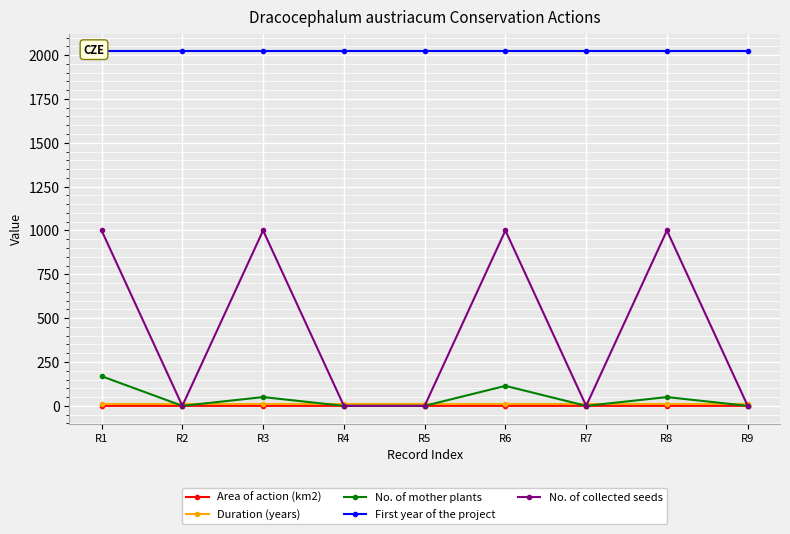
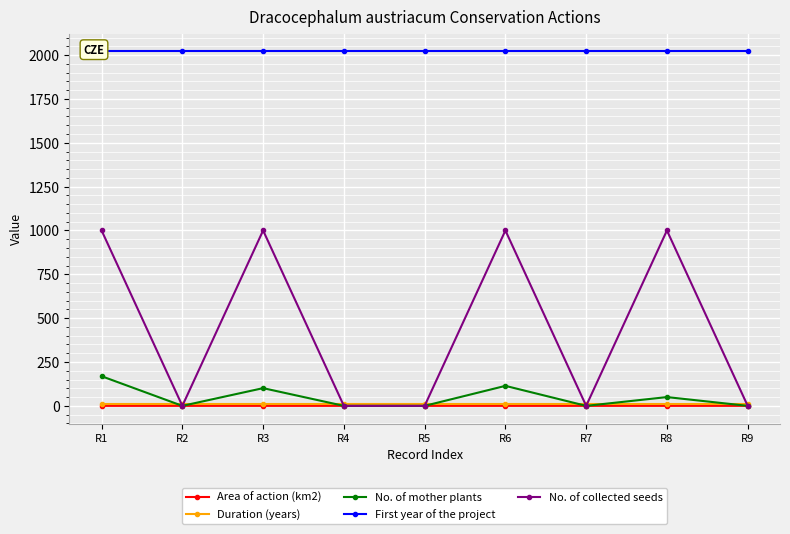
  {
    "No. of mother plants": {
      "R1": 170,
-     "R3": 50,
+     "R3": 100,
      "R6": 110,
      "R8": 50
    },
    "First year of the project": {
      "R2": 2020,
      "R3": 2020,
      "R4": 2020,
      "R5": 2020,
      "R6": 2020,
      "R7": 2020,
      "R8": 2020,
      "R9": 2020
    },
    "No. of collected seeds": {
      "R1": 1000,
      "R3": 1000,
      "R6": 1000,
      "R8": 1000
    }
  }
